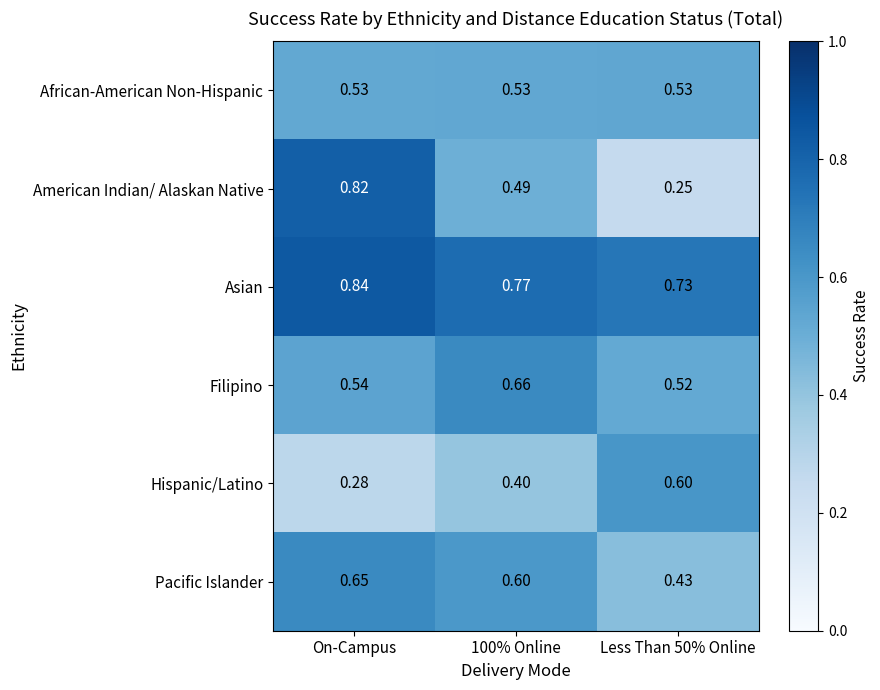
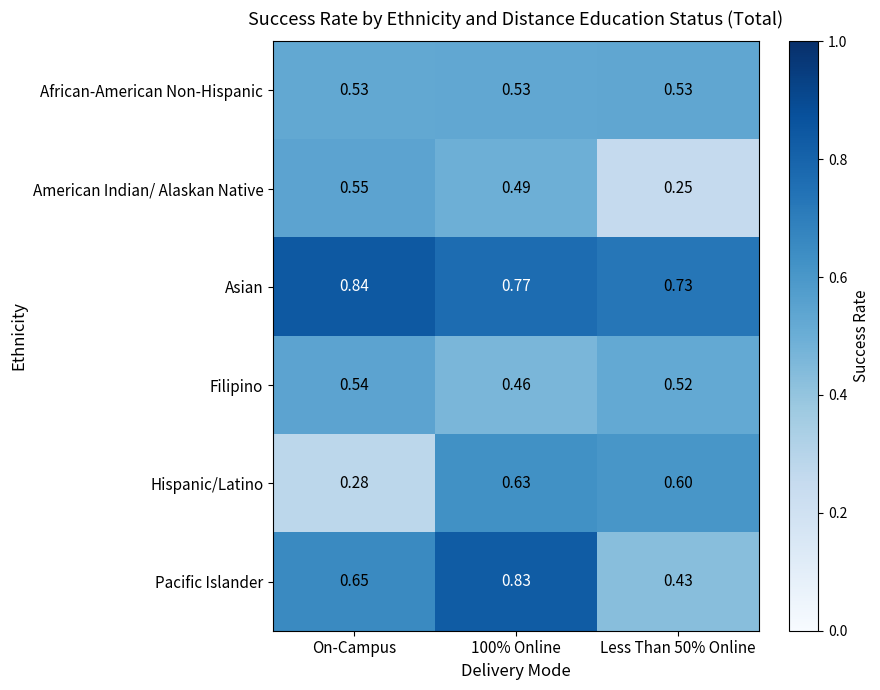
  {
    "African-American Non-Hispanic": {
      "On-Campus": 0.53,
      "100% Online": 0.53,
      "Less Than 50% Online": 0.53
    },
    "American Indian/ Alaskan Native": {
-     "On-Campus": 0.82,
+     "On-Campus": 0.55,
      "100% Online": 0.49,
      "Less Than 50% Online": 0.25
    },
    "Asian": {
      "On-Campus": 0.84,
      "100% Online": 0.77,
      "Less Than 50% Online": 0.73
    },
    "Filipino": {
      "On-Campus": 0.54,
-     "100% Online": 0.66,
+     "100% Online": 0.46,
      "Less Than 50% Online": 0.52
    },
    "Hispanic/Latino": {
      "On-Campus": 0.28,
-     "100% Online": 0.40,
+     "100% Online": 0.63,
      "Less Than 50% Online": 0.60
    },
    "Pacific Islander": {
      "On-Campus": 0.65,
-     "100% Online": 0.60,
+     "100% Online": 0.83,
      "Less Than 50% Online": 0.43
    }
  }
